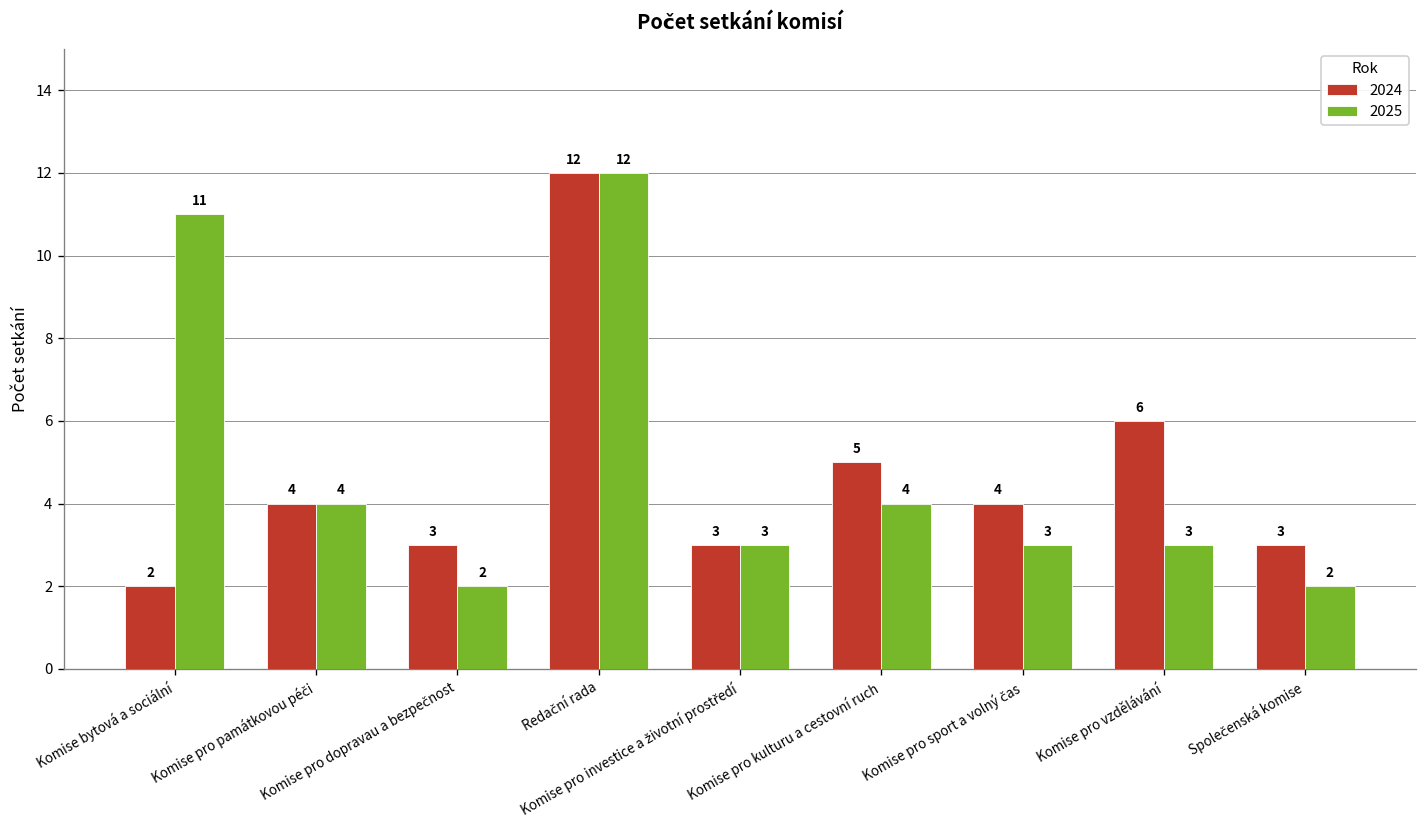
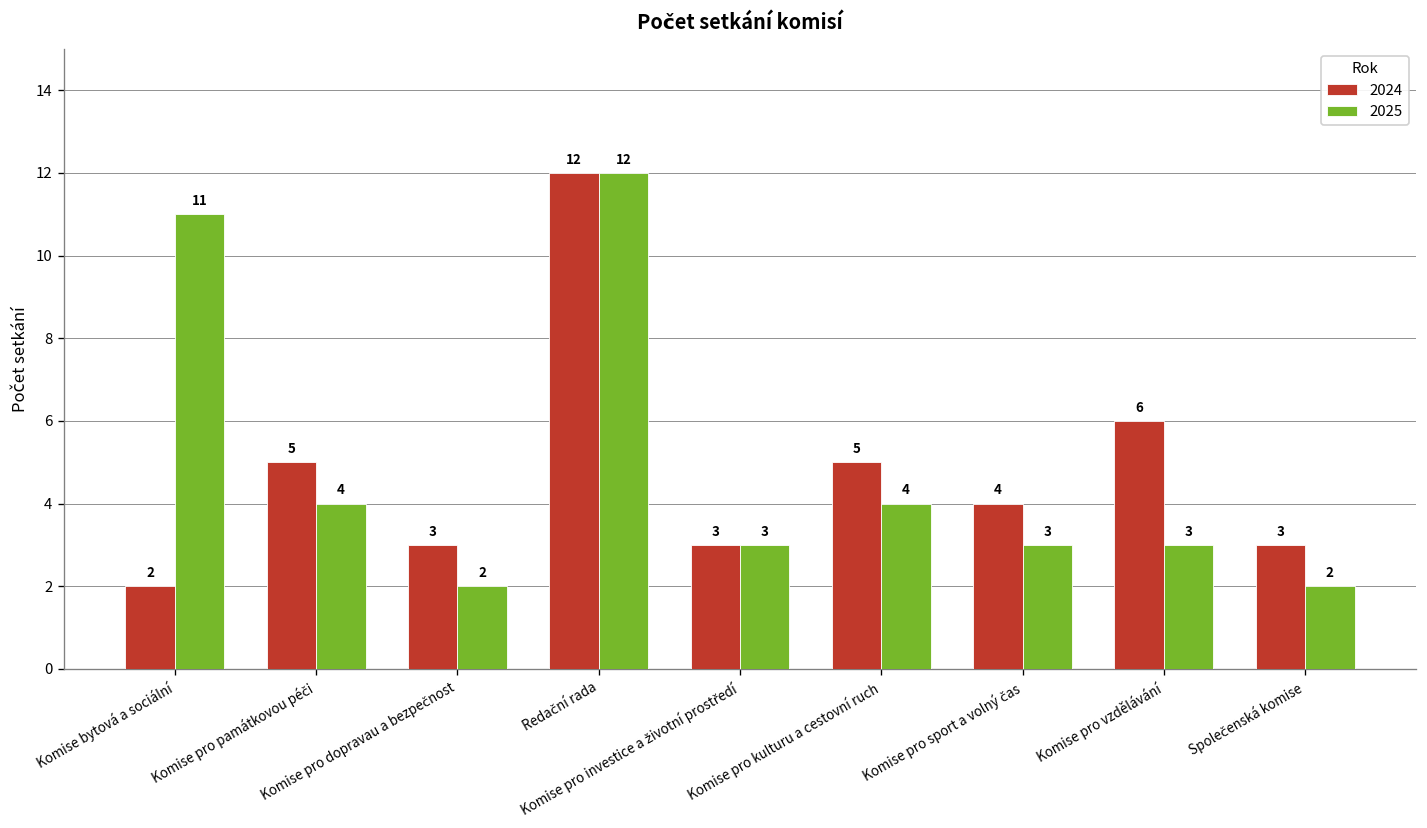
  {
    "2024": {
      "Komise bytová a sociální": 2,
-     "Komise pro památkovou péči": 4,
+     "Komise pro památkovou péči": 5,
      "Komise pro dopravau a bezpečnost": 3,
      "Redační rada": 12,
      "Komise pro investice a životní prostředí": 3,
      "Komise pro kulturu a cestovní ruch": 5,
      "Komise pro sport a volný čas": 4,
      "Komise pro vzdělávání": 6,
      "Společenská komise": 3
    },
    "2025": {
      "Komise bytová a sociální": 11,
      "Komise pro památkovou péči": 4,
      "Komise pro dopravau a bezpečnost": 2,
      "Redační rada": 12,
      "Komise pro investice a životní prostředí": 3,
      "Komise pro kulturu a cestovní ruch": 4,
      "Komise pro sport a volný čas": 3,
      "Komise pro vzdělávání": 3,
      "Společenská komise": 2
    }
  }
